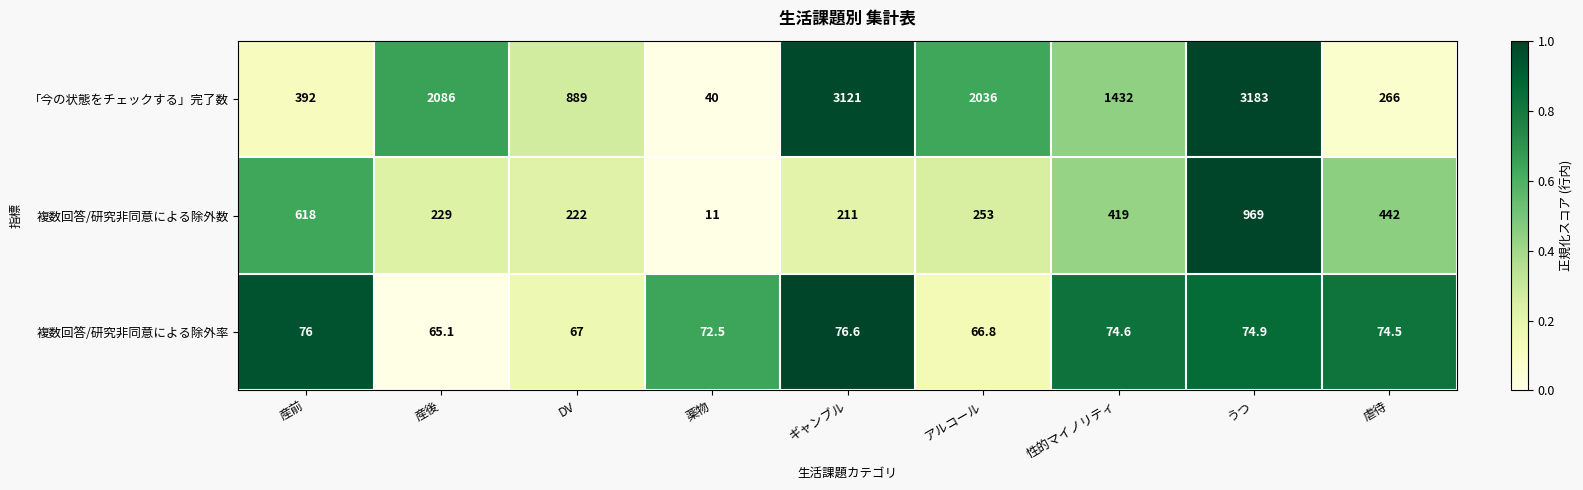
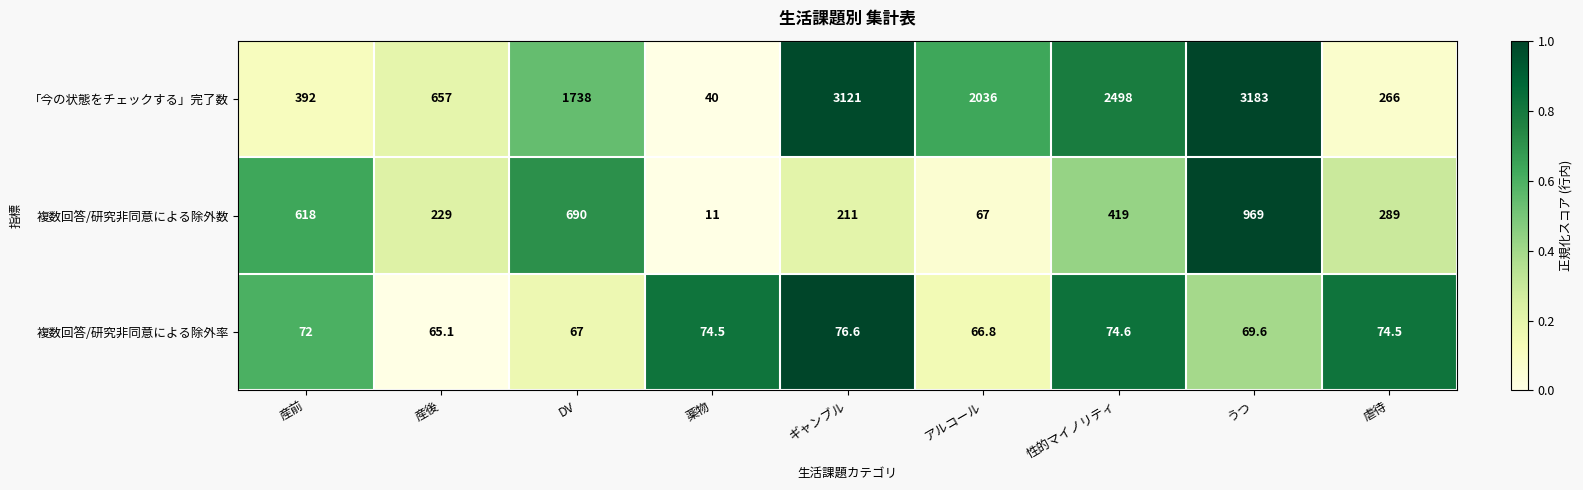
  {
    "「今の状態をチェックする」完了数": {
      "産前": 392,
-     "産後": 2086,
-     "DV": 889,
+     "産後": 657,
+     "DV": 1738,
      "薬物": 40,
      "ギャンブル": 3121,
      "アルコール": 2036,
-     "性的マイノリティ": 1432,
+     "性的マイノリティ": 2498,
      "うつ": 3183,
      "虐待": 266
    },
    "複数回答/研究非同意による除外数": {
      "産前": 618,
      "産後": 229,
-     "DV": 222,
+     "DV": 690,
      "薬物": 11,
      "ギャンブル": 211,
-     "アルコール": 253,
+     "アルコール": 67,
      "性的マイノリティ": 419,
      "うつ": 969,
-     "虐待": 442
+     "虐待": 289
    },
    "複数回答/研究非同意による除外率": {
-     "産前": 76,
+     "産前": 72,
      "産後": 65.1,
      "DV": 67,
-     "薬物": 72.5,
+     "薬物": 74.5,
      "ギャンブル": 76.6,
      "アルコール": 66.8,
      "性的マイノリティ": 74.6,
-     "うつ": 74.9,
+     "うつ": 69.6,
      "虐待": 74.5
    }
  }
